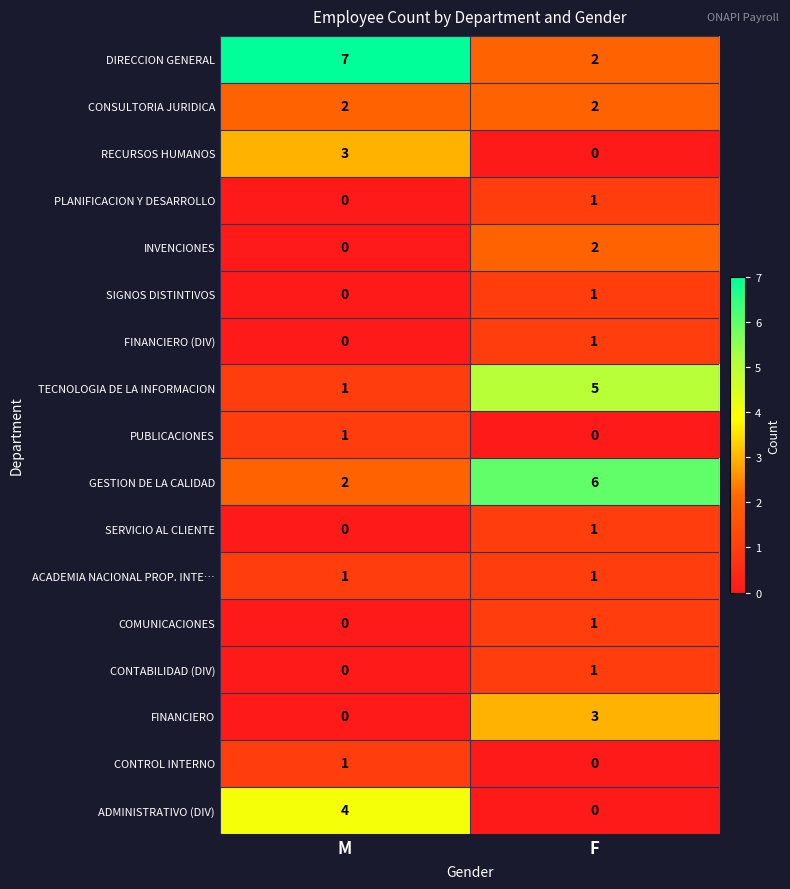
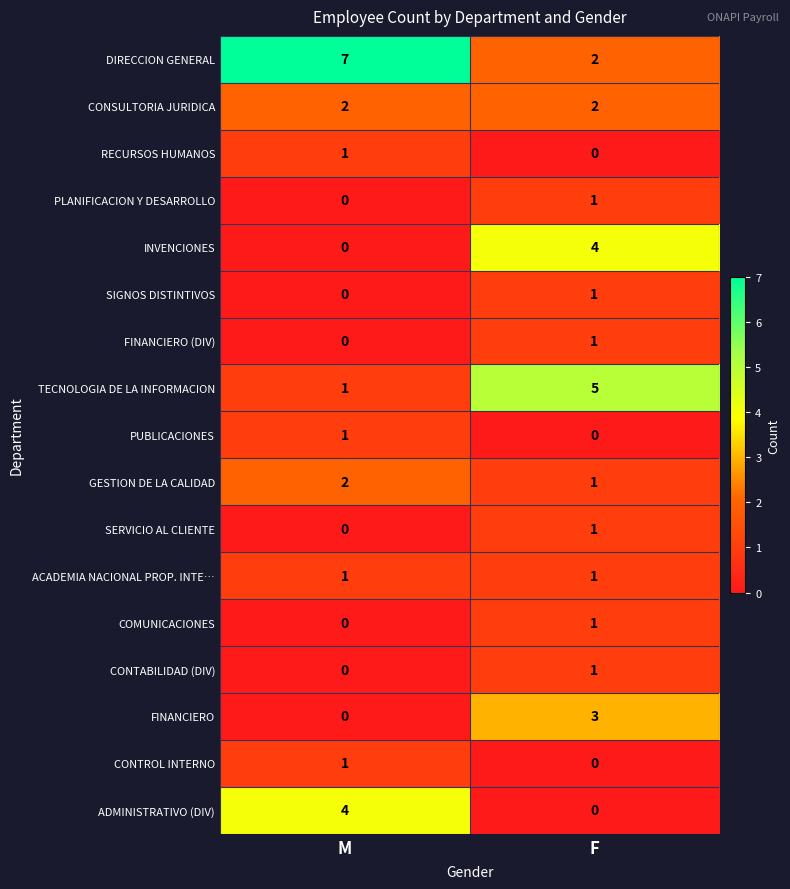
  {
    "DIRECCION GENERAL": {
      "M": 7,
      "F": 2
    },
    "CONSULTORIA JURIDICA": {
      "M": 2,
      "F": 2
    },
    "RECURSOS HUMANOS": {
-     "M": 3,
+     "M": 1,
      "F": 0
    },
    "PLANIFICACION Y DESARROLLO": {
      "M": 0,
      "F": 1
    },
    "INVENCIONES": {
      "M": 0,
-     "F": 2
+     "F": 4
    },
    "SIGNOS DISTINTIVOS": {
      "M": 0,
      "F": 1
    },
    "FINANCIERO (DIV)": {
      "M": 0,
      "F": 1
    },
    "TECNOLOGIA DE LA INFORMACION": {
      "M": 1,
      "F": 5
    },
    "PUBLICACIONES": {
      "M": 1,
      "F": 0
    },
    "GESTION DE LA CALIDAD": {
      "M": 2,
-     "F": 6
+     "F": 1
    },
    "SERVICIO AL CLIENTE": {
      "M": 0,
      "F": 1
    },
    "ACADEMIA NACIONAL PROP. INTE…": {
      "M": 1,
      "F": 1
    },
    "COMUNICACIONES": {
      "M": 0,
      "F": 1
    },
    "CONTABILIDAD (DIV)": {
      "M": 0,
      "F": 1
    },
    "FINANCIERO": {
      "M": 0,
      "F": 3
    },
    "CONTROL INTERNO": {
      "M": 1,
      "F": 0
    },
    "ADMINISTRATIVO (DIV)": {
      "M": 4,
      "F": 0
    }
  }
